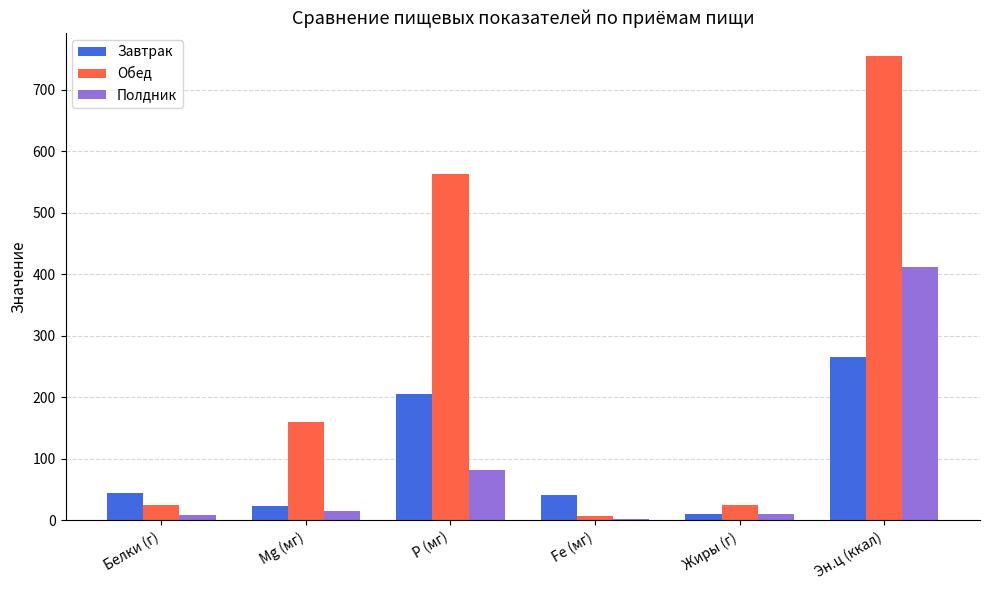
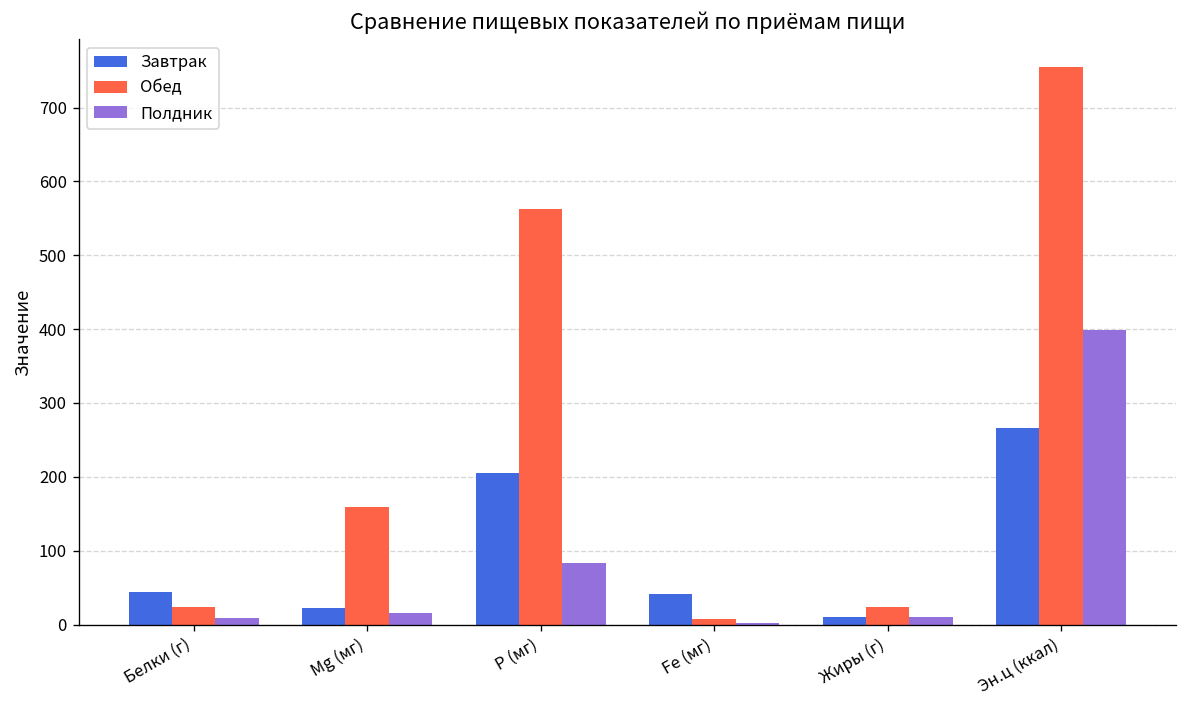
  {
    "Завтрак": {
      "Белки (г)": 40,
      "Mg (мг)": 20,
      "Р (мг)": 210,
      "Fe (мг)": 40,
      "Жиры (г)": 10,
      "Эн.ц (ккал)": 270
    },
    "Обед": {
      "Белки (г)": 20,
      "Mg (мг)": 160,
      "Р (мг)": 560,
      "Fe (мг)": 10,
      "Жиры (г)": 20,
      "Эн.ц (ккал)": 750
    },
    "Полдник": {
      "Белки (г)": 10,
      "Mg (мг)": 20,
      "Р (мг)": 80,
      "Жиры (г)": 10,
-     "Эн.ц (ккал)": 410
+     "Эн.ц (ккал)": 400
    }
  }
